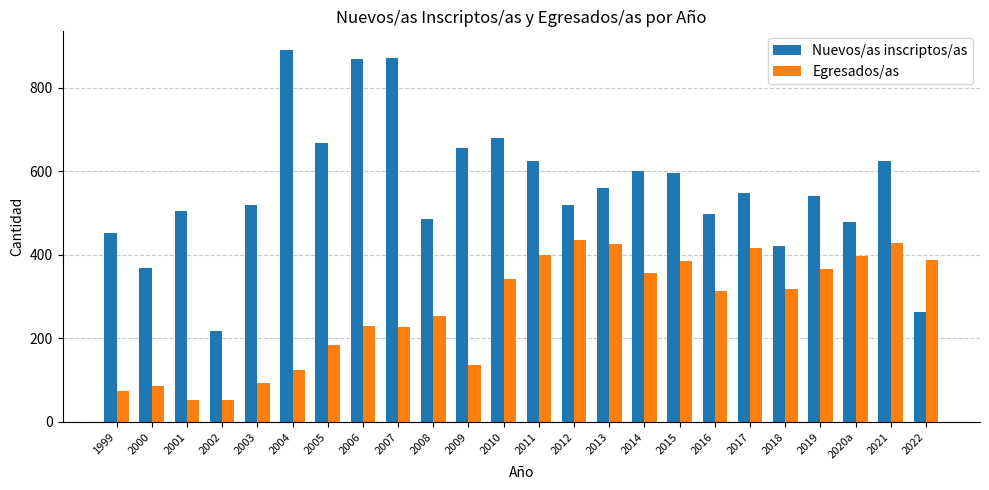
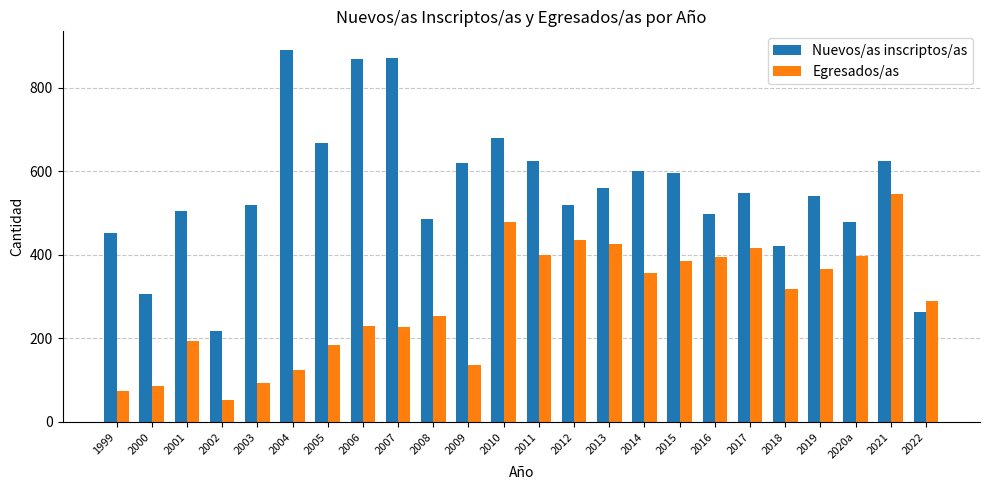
  {
    "Nuevos/as inscriptos/as": {
      "1999": 450,
-     "2000": 370,
+     "2000": 310,
      "2001": 510,
      "2002": 220,
      "2003": 520,
      "2004": 890,
      "2005": 670,
      "2006": 870,
      "2007": 870,
      "2008": 490,
-     "2009": 660,
+     "2009": 620,
      "2010": 680,
      "2011": 630,
      "2012": 520,
      "2013": 560,
      "2014": 600,
      "2015": 600,
      "2016": 500,
      "2017": 550,
      "2018": 420,
      "2019": 540,
      "2020a": 480,
      "2021": 630,
      "2022": 260
    },
    "Egresados/as": {
      "1999": 70,
      "2000": 90,
-     "2001": 50,
+     "2001": 190,
      "2002": 50,
      "2003": 90,
      "2004": 120,
      "2005": 190,
      "2006": 230,
      "2007": 230,
      "2008": 250,
      "2009": 140,
-     "2010": 340,
+     "2010": 480,
      "2011": 400,
      "2012": 440,
      "2013": 430,
      "2014": 360,
      "2015": 390,
-     "2016": 310,
+     "2016": 400,
      "2017": 420,
      "2018": 320,
      "2019": 370,
      "2020a": 400,
-     "2021": 430,
-     "2022": 390
+     "2021": 550,
+     "2022": 290
    }
  }
